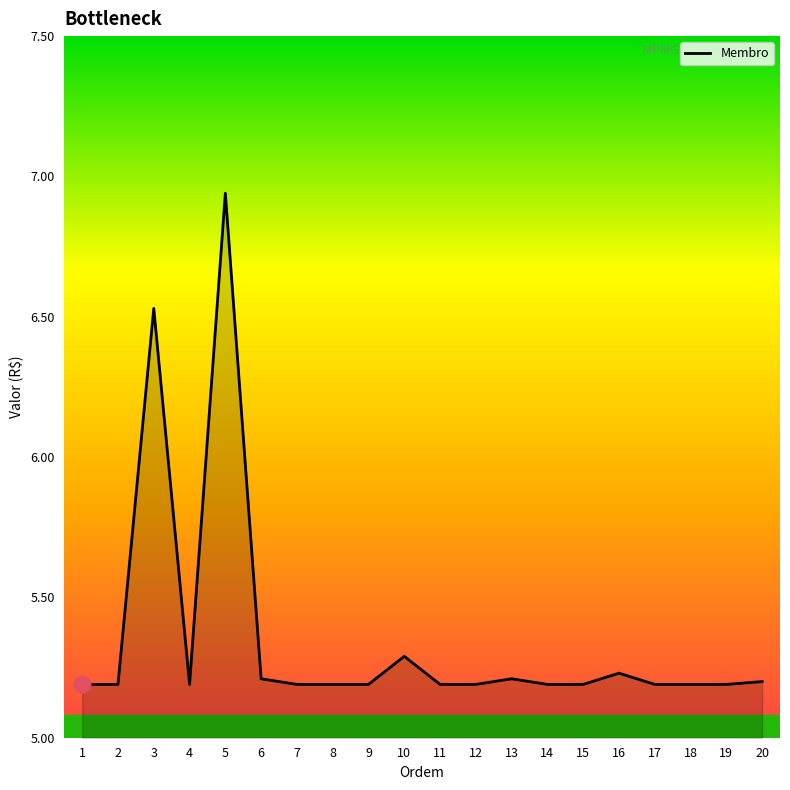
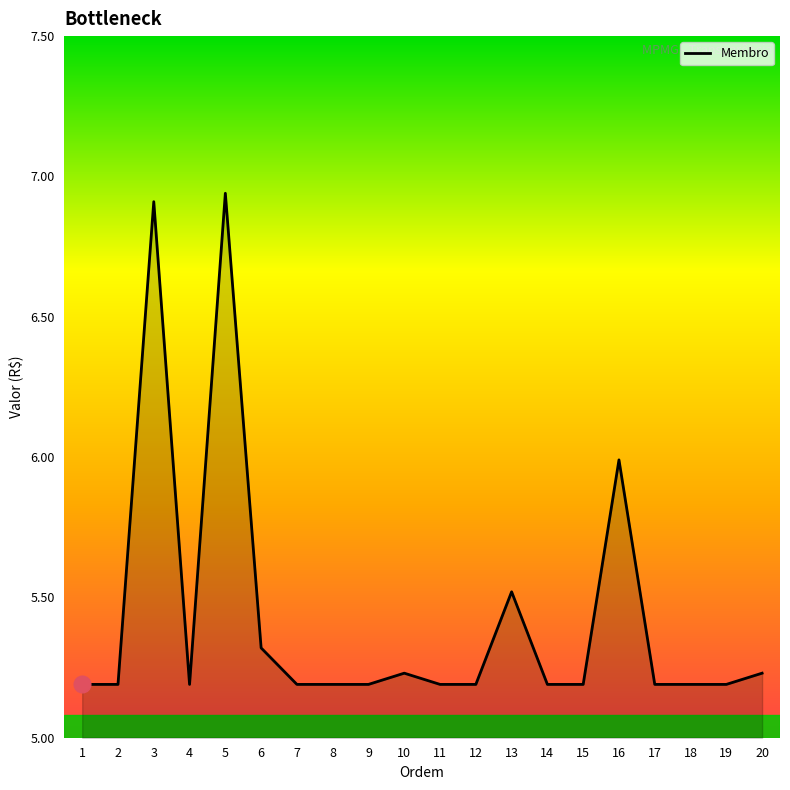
  {
    "Membro": {
      "2": 5.19,
-     "3": 6.53,
+     "3": 6.91,
      "4": 5.19,
      "5": 6.94,
-     "6": 5.21,
+     "6": 5.32,
      "7": 5.19,
      "8": 5.19,
      "9": 5.19,
-     "10": 5.29,
+     "10": 5.23,
      "11": 5.19,
      "12": 5.19,
-     "13": 5.21,
+     "13": 5.52,
      "14": 5.19,
      "15": 5.19,
-     "16": 5.23,
+     "16": 5.99,
      "17": 5.19,
      "18": 5.19,
      "19": 5.19,
-     "20": 5.20
+     "20": 5.23
    }
  }
